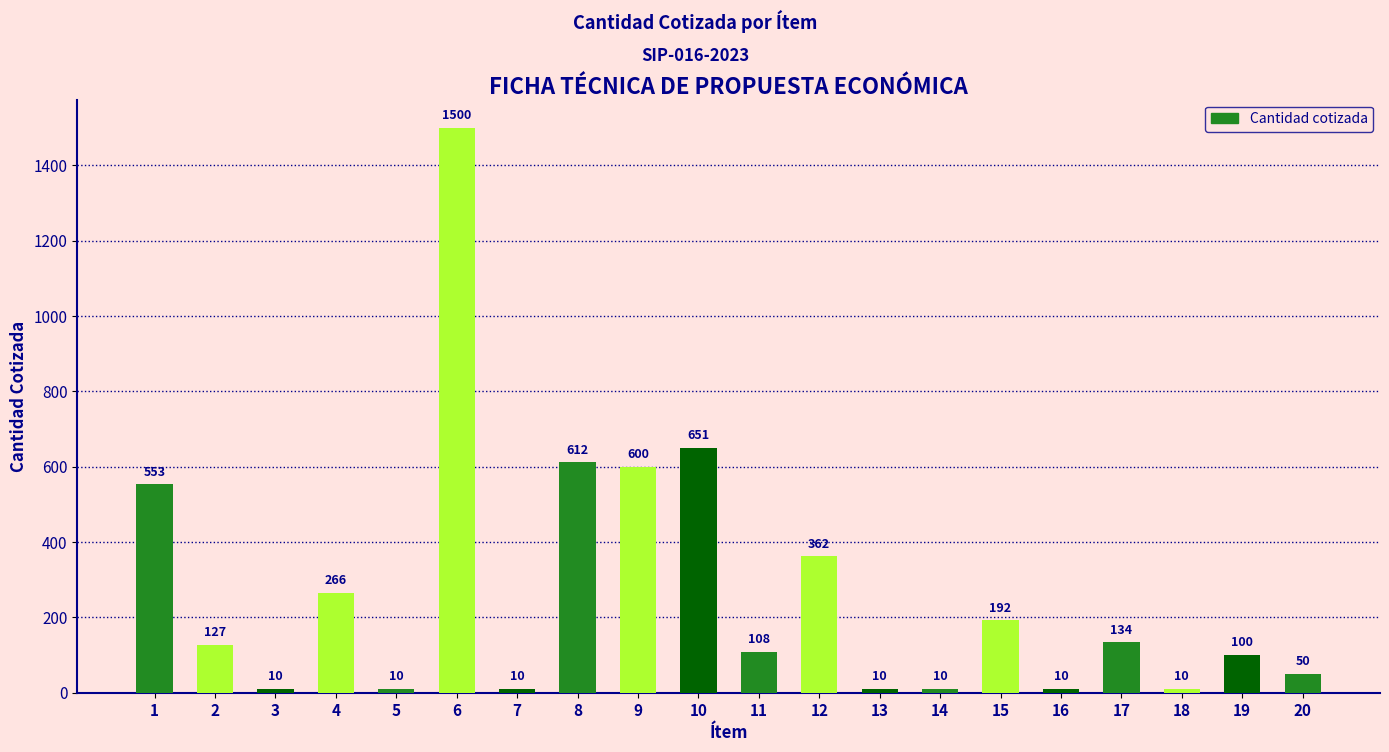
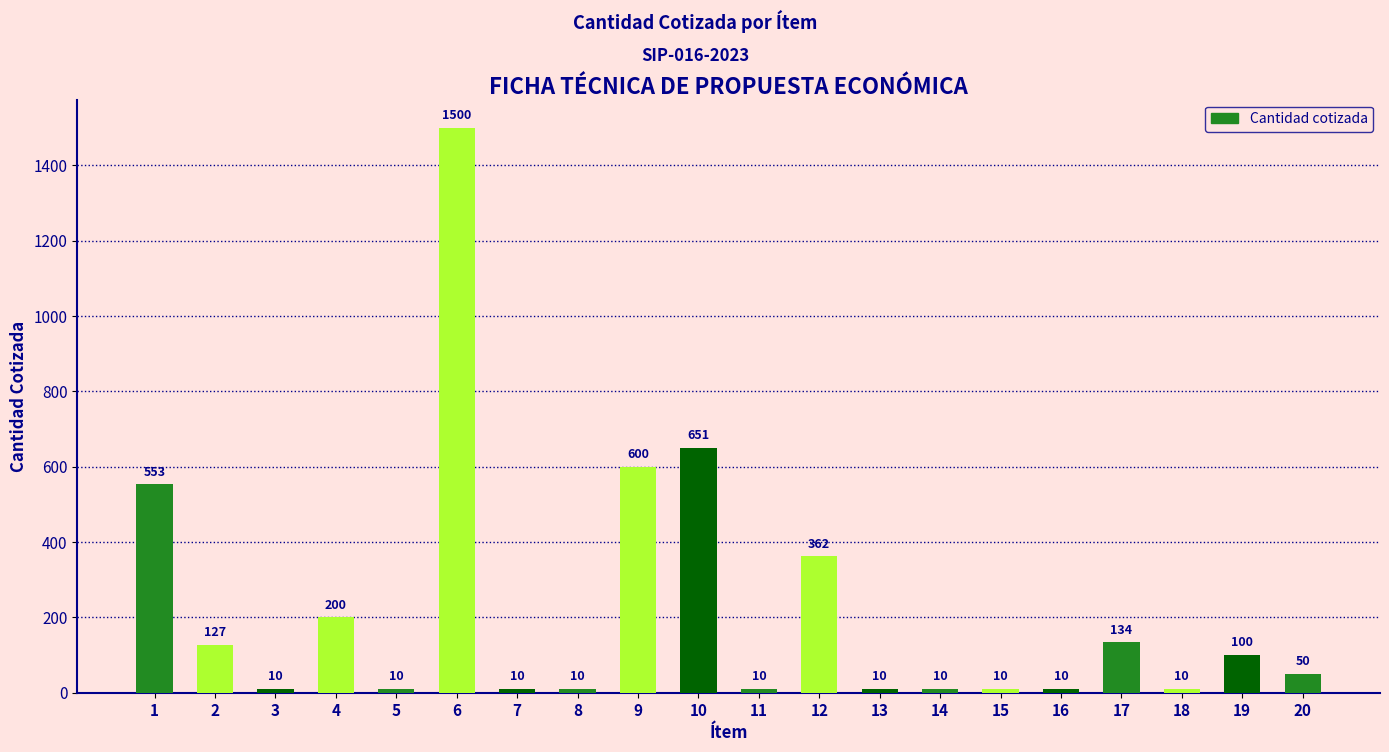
  {
    "1": 553,
    "2": 127,
    "3": 10,
-   "4": 266,
+   "4": 200,
    "5": 10,
    "6": 1500,
    "7": 10,
-   "8": 612,
+   "8": 10,
    "9": 600,
    "10": 651,
-   "11": 108,
+   "11": 10,
    "12": 362,
    "13": 10,
    "14": 10,
-   "15": 192,
+   "15": 10,
    "16": 10,
    "17": 134,
    "18": 10,
    "19": 100,
    "20": 50
  }
